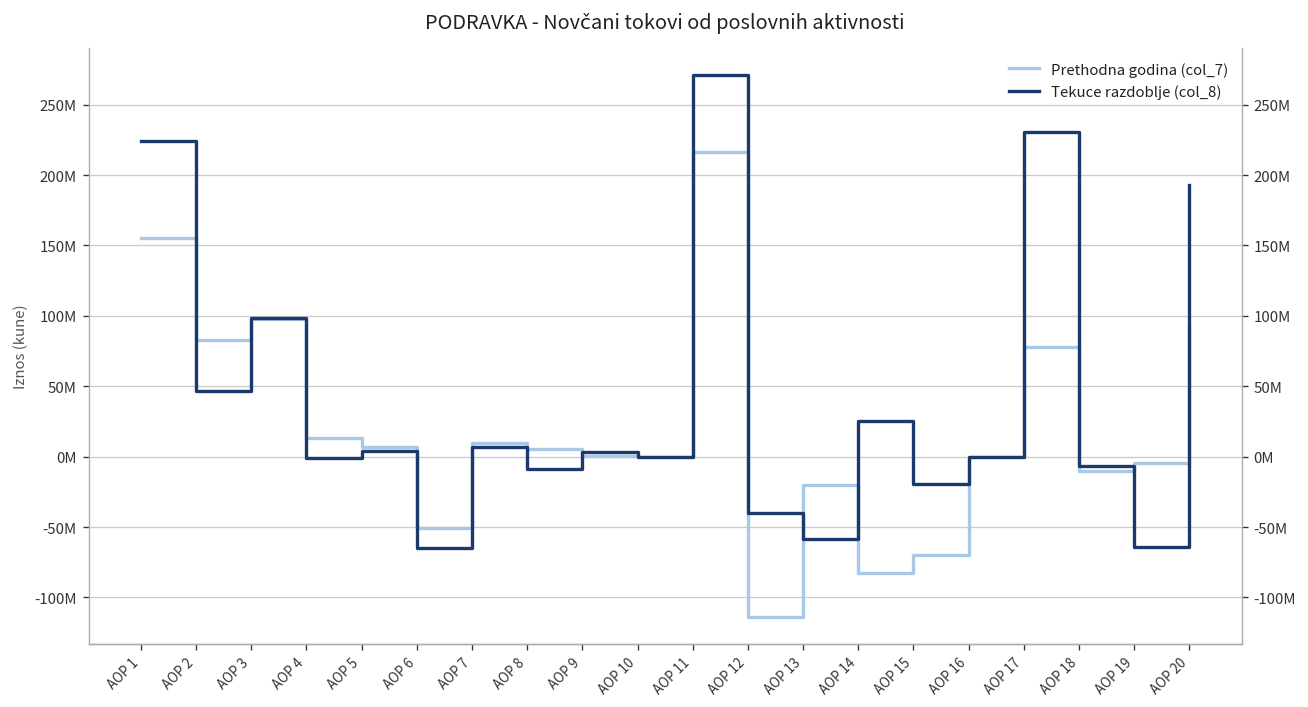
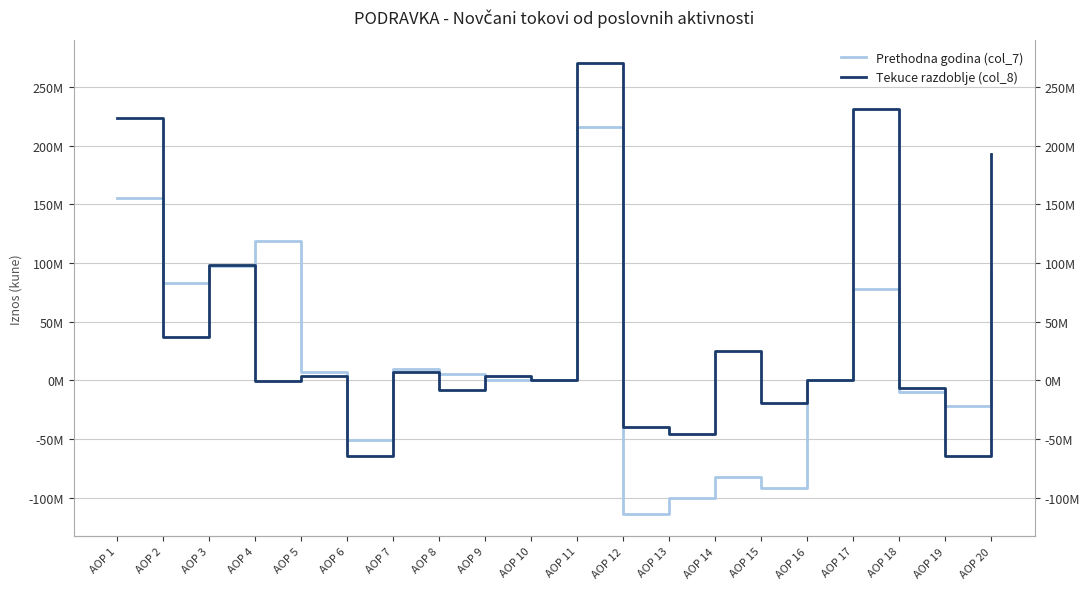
  {
    "Prethodna godina (col_7)": {
      "AOP 1": 155000000,
      "AOP 2": 83000000,
-     "AOP 4": 13000000,
+     "AOP 4": 119000000,
      "AOP 5": 7000000,
      "AOP 6": -51000000,
      "AOP 7": 10000000,
      "AOP 8": 5000000,
      "AOP 9": 0,
      "AOP 11": 216000000,
      "AOP 12": -114000000,
-     "AOP 13": -20000000,
+     "AOP 13": -100000000,
      "AOP 14": -82000000,
-     "AOP 15": -70000000,
+     "AOP 15": -91000000,
      "AOP 17": 78000000,
      "AOP 18": -10000000,
-     "AOP 19": -4000000,
+     "AOP 19": -22000000,
      "AOP 20": 92000000
    },
    "Tekuce razdoblje (col_8)": {
      "AOP 1": 224000000,
-     "AOP 2": 47000000,
+     "AOP 2": 37000000,
      "AOP 4": -1000000,
      "AOP 5": 4000000,
      "AOP 6": -65000000,
      "AOP 7": 7000000,
      "AOP 8": -9000000,
      "AOP 9": 4000000,
      "AOP 11": 271000000,
      "AOP 12": -40000000,
-     "AOP 13": -58000000,
+     "AOP 13": -46000000,
      "AOP 14": 25000000,
      "AOP 15": -19000000,
      "AOP 17": 231000000,
      "AOP 18": -7000000,
      "AOP 19": -64000000,
      "AOP 20": 193000000
    }
  }
